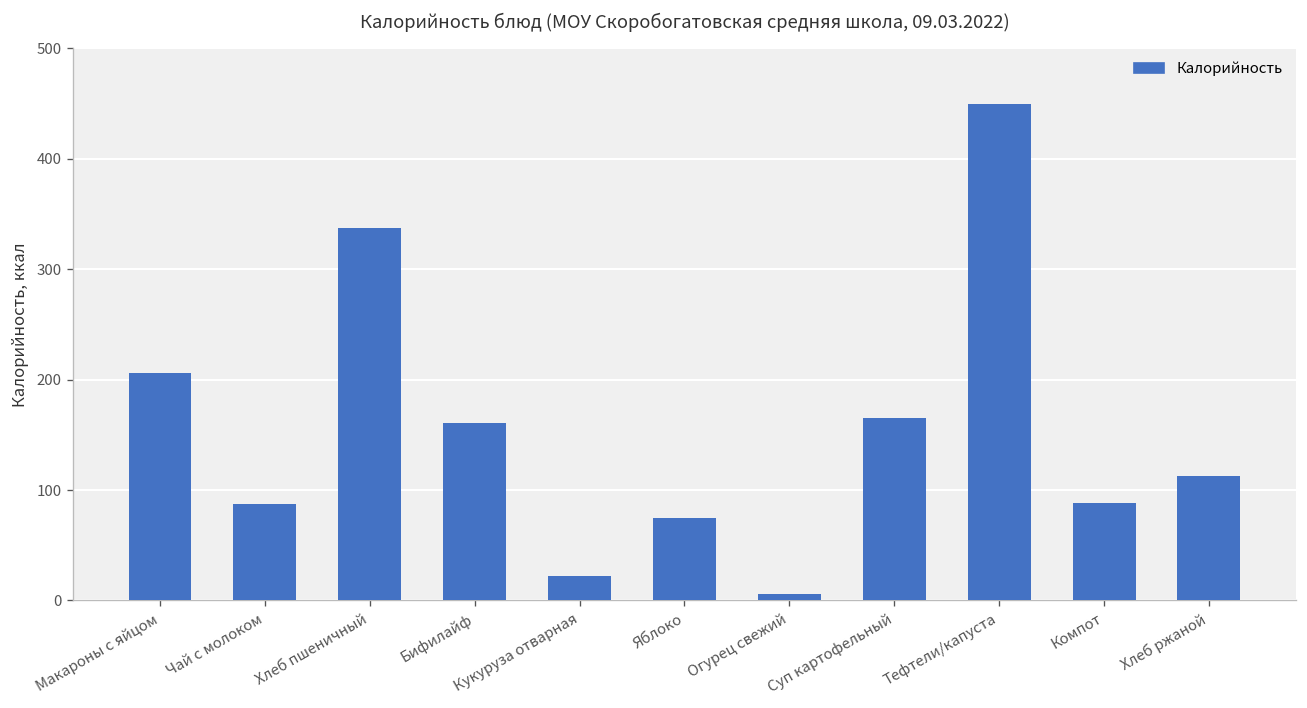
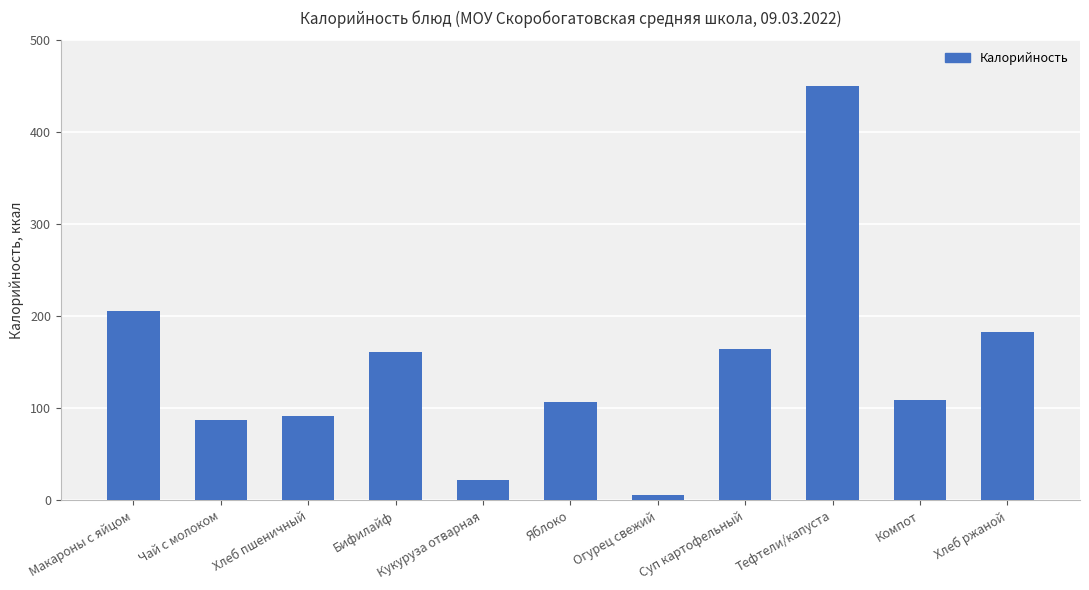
  {
    "Макароны с яйцом": 210,
    "Чай с молоком": 90,
-   "Хлеб пшеничный": 340,
+   "Хлеб пшеничный": 90,
    "Бифилайф": 160,
    "Кукуруза отварная": 20,
-   "Яблоко": 80,
+   "Яблоко": 110,
    "Огурец свежий": 10,
    "Суп картофельный": 170,
    "Тефтели/капуста": 450,
-   "Компот": 90,
-   "Хлеб ржаной": 110
+   "Компот": 110,
+   "Хлеб ржаной": 180
  }
